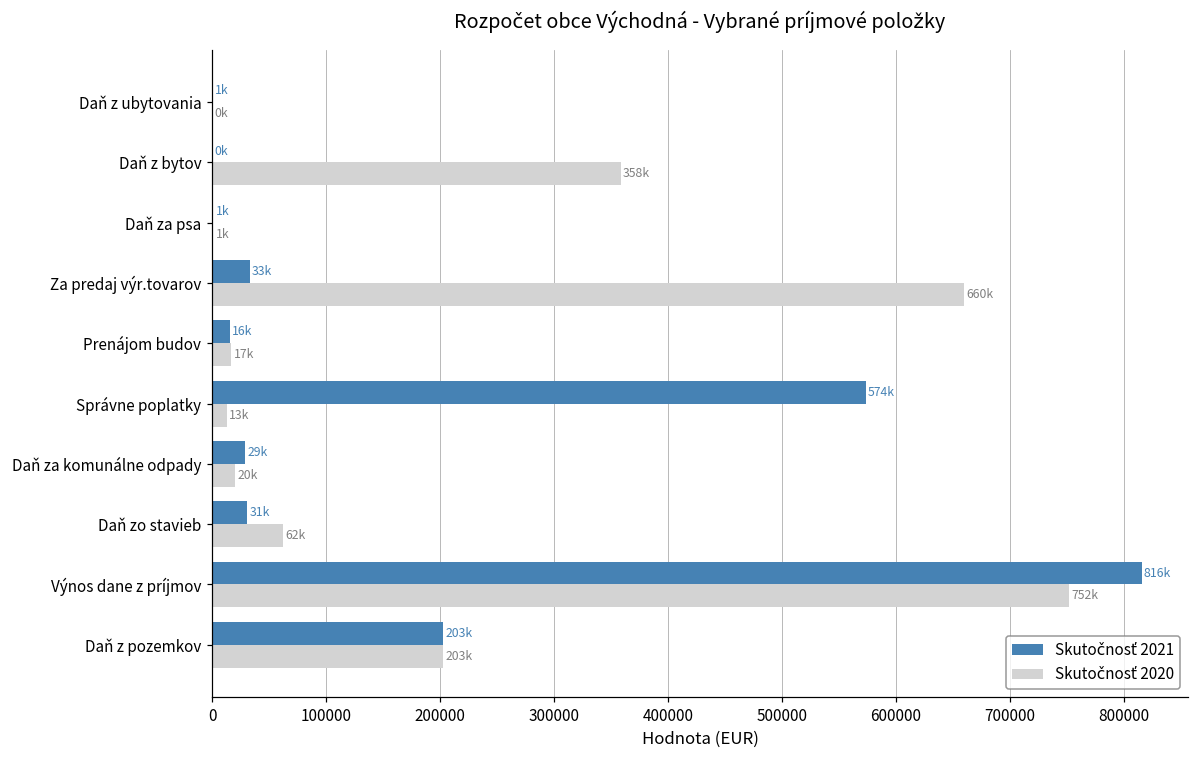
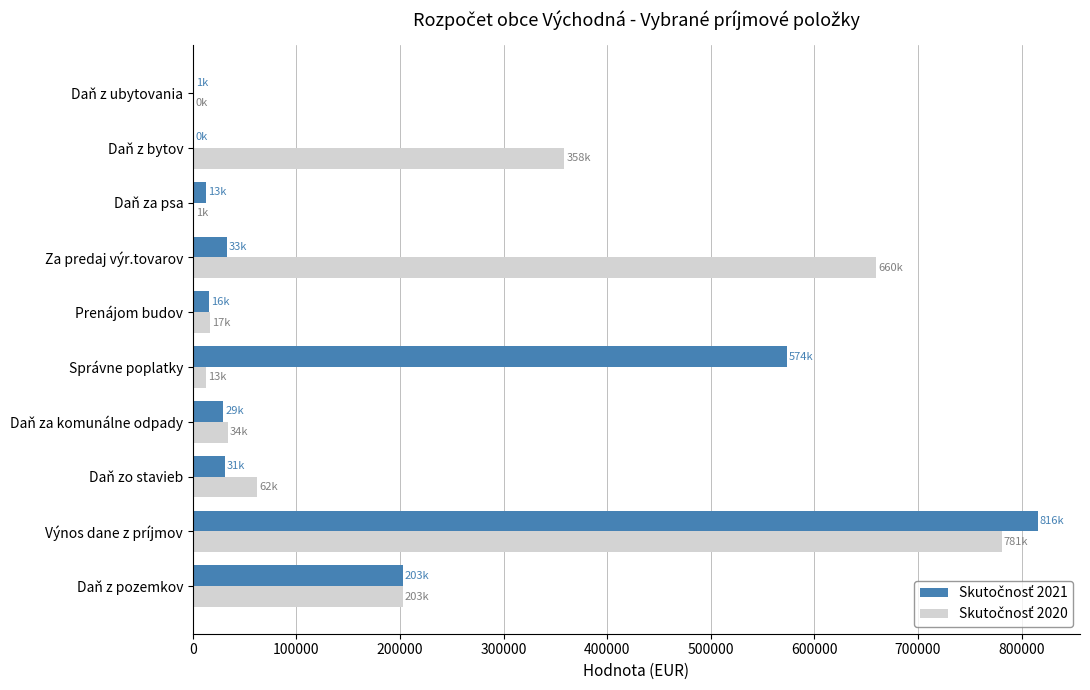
  {
    "Skutočnosť 2021": {
      "Daň z ubytovania": "1k",
-     "Daň za psa": "1k",
+     "Daň za psa": "13k",
      "Za predaj výr.tovarov": "33k",
      "Prenájom budov": "16k",
      "Správne poplatky": "574k",
      "Daň za komunálne odpady": "29k",
      "Daň zo stavieb": "31k",
      "Výnos dane z príjmov": "816k",
      "Daň z pozemkov": "203k"
    },
    "Skutočnosť 2020": {
      "Daň z bytov": "358k",
      "Daň za psa": "1k",
      "Za predaj výr.tovarov": "660k",
      "Prenájom budov": "17k",
      "Správne poplatky": "13k",
-     "Daň za komunálne odpady": "20k",
+     "Daň za komunálne odpady": "34k",
      "Daň zo stavieb": "62k",
-     "Výnos dane z príjmov": "752k",
+     "Výnos dane z príjmov": "781k",
      "Daň z pozemkov": "203k"
    }
  }
